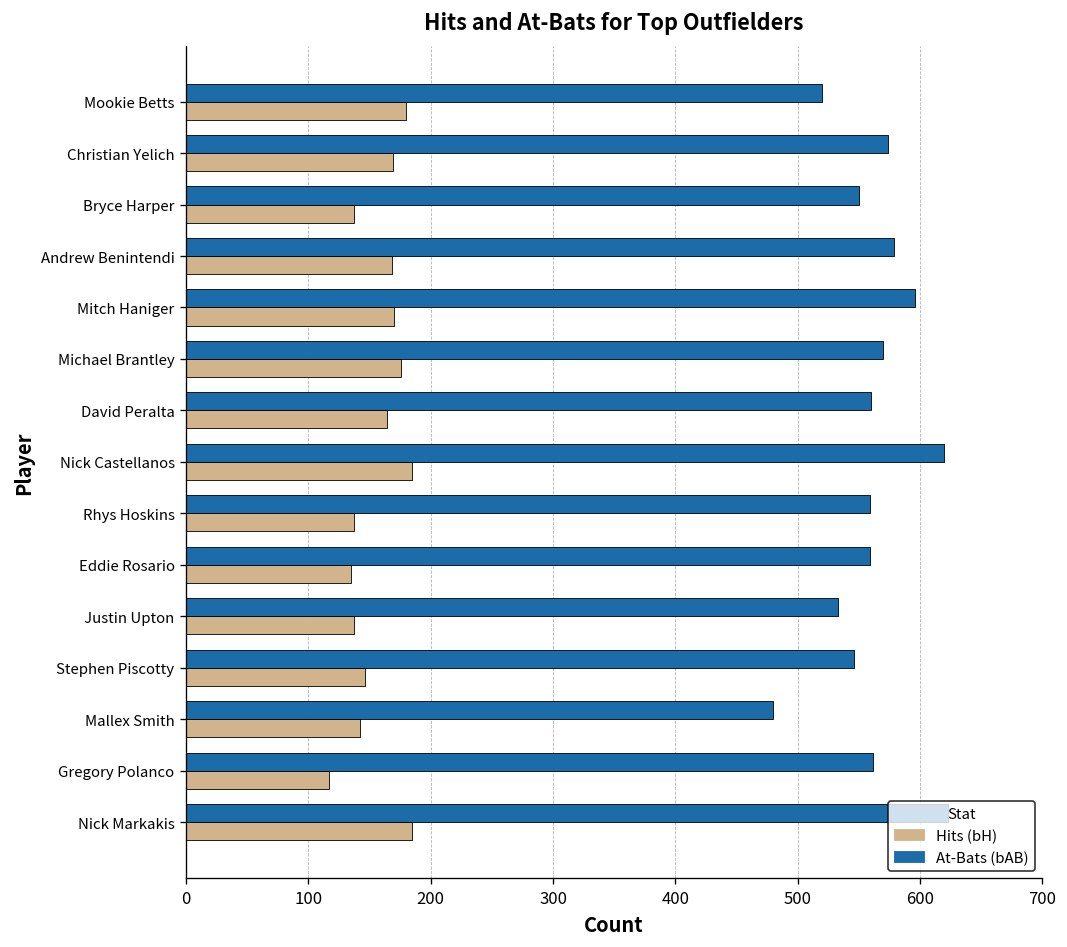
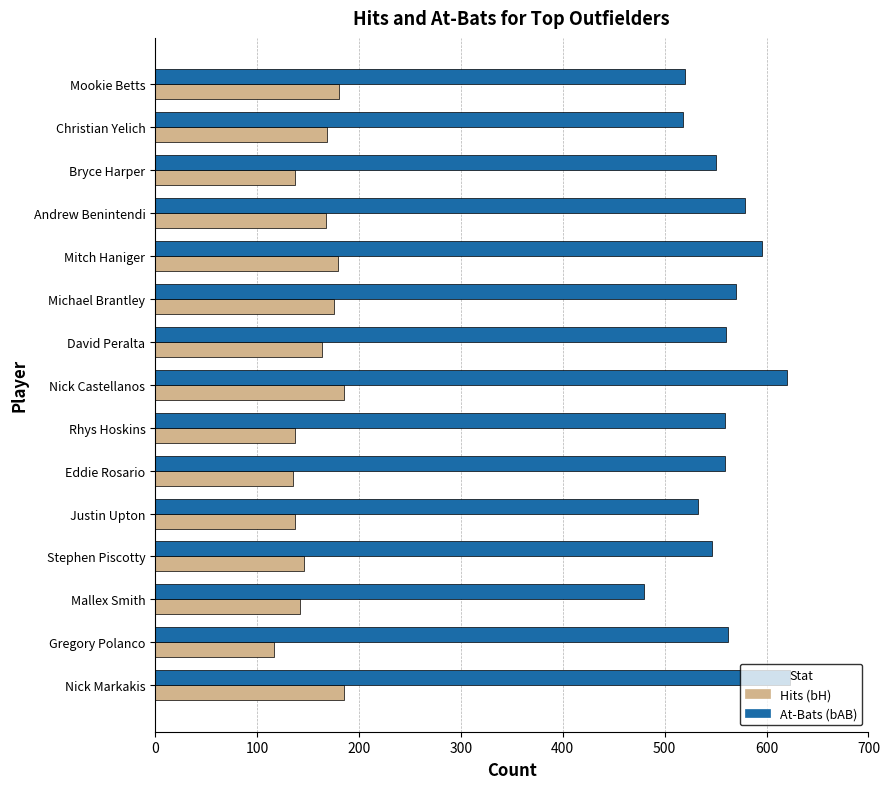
  {
    "Hits (bH)": {
      "Mookie Betts": 180,
      "Christian Yelich": 169,
      "Bryce Harper": 137,
      "Andrew Benintendi": 168,
-     "Mitch Haniger": 170,
+     "Mitch Haniger": 179,
      "Michael Brantley": 176,
      "David Peralta": 164,
      "Nick Castellanos": 185,
      "Rhys Hoskins": 137,
      "Eddie Rosario": 135,
      "Justin Upton": 137,
      "Stephen Piscotty": 146,
      "Mallex Smith": 142,
      "Gregory Polanco": 117,
      "Nick Markakis": 185
    },
    "At-Bats (bAB)": {
      "Mookie Betts": 520,
-     "Christian Yelich": 574,
+     "Christian Yelich": 518,
      "Bryce Harper": 550,
      "Andrew Benintendi": 579,
      "Mitch Haniger": 596,
      "Michael Brantley": 570,
      "David Peralta": 560,
      "Nick Castellanos": 620,
      "Rhys Hoskins": 559,
      "Eddie Rosario": 559,
      "Justin Upton": 533,
      "Stephen Piscotty": 546,
      "Mallex Smith": 480,
      "Gregory Polanco": 562
    }
  }
